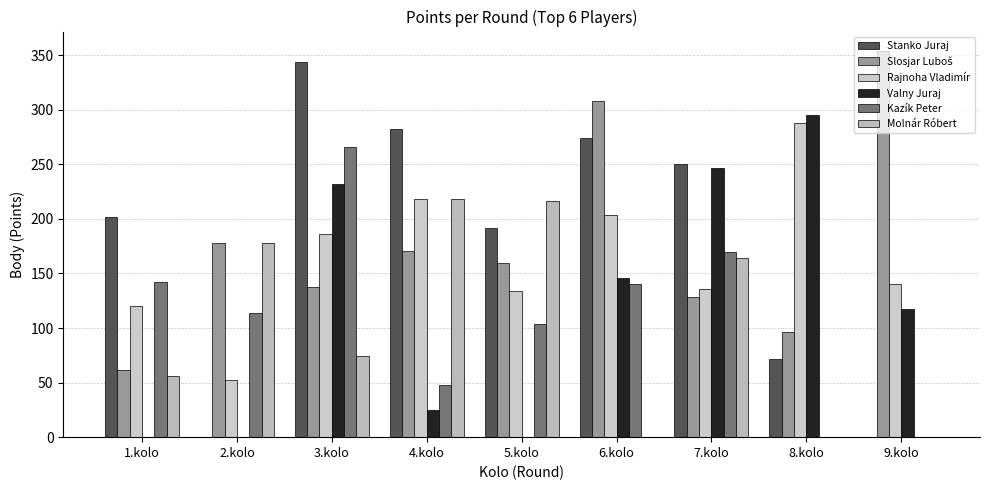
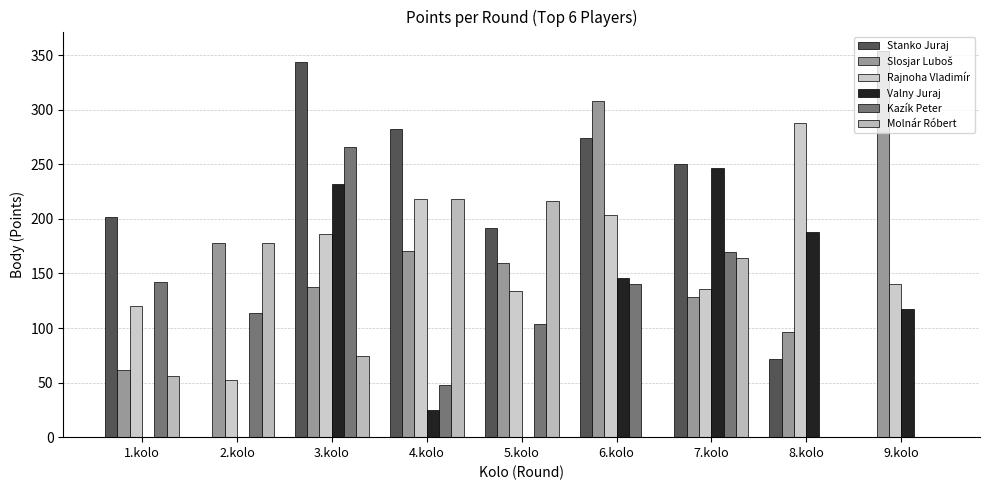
  {
    "Valny Juraj": {
      "1.kolo": 0,
      "2.kolo": 0,
      "3.kolo": 232,
      "4.kolo": 25,
      "5.kolo": 0,
      "6.kolo": 146,
      "7.kolo": 247,
-     "8.kolo": 295,
+     "8.kolo": 188,
      "9.kolo": 117
    }
  }
